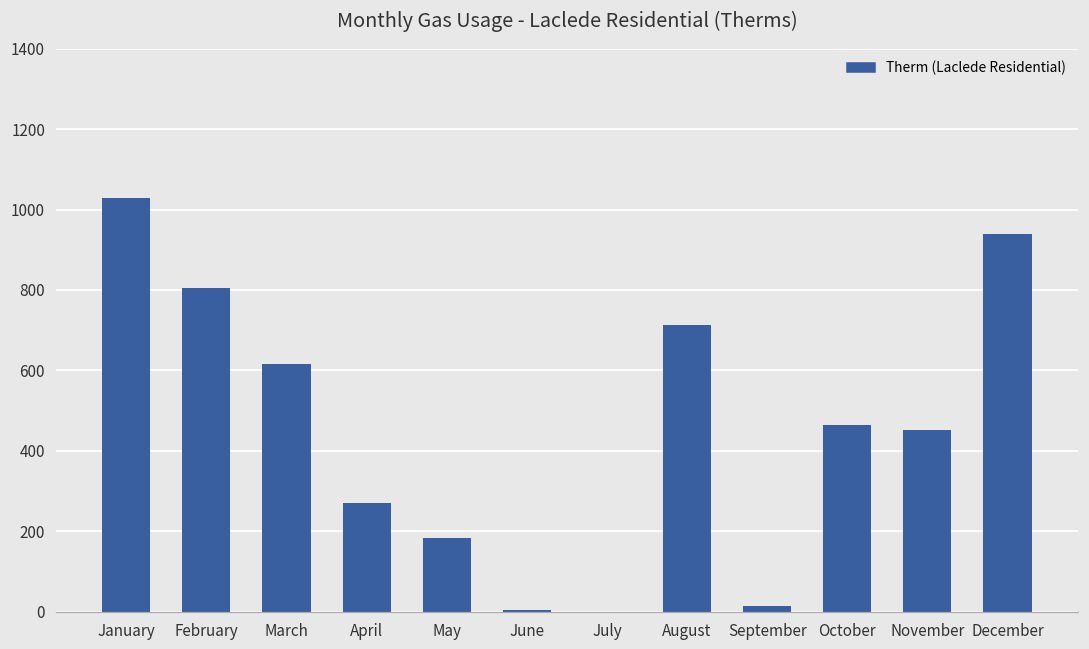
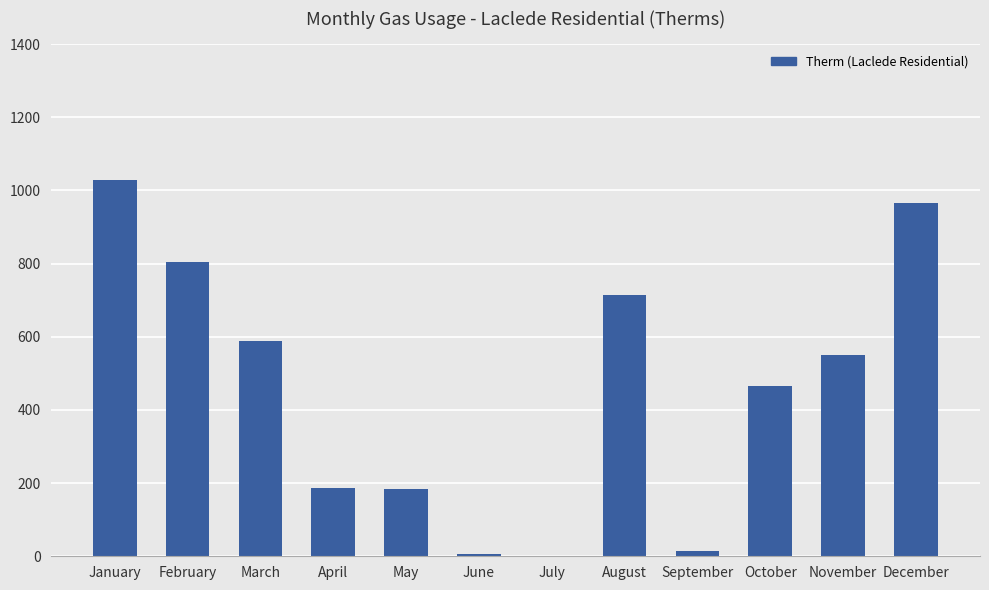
  {
    "January": 1030,
    "February": 800,
-   "March": 620,
-   "April": 270,
+   "March": 590,
+   "April": 190,
    "May": 180,
    "July": 0,
    "August": 710,
    "September": 10,
    "October": 470,
-   "November": 450,
-   "December": 940
+   "November": 550,
+   "December": 970
  }
